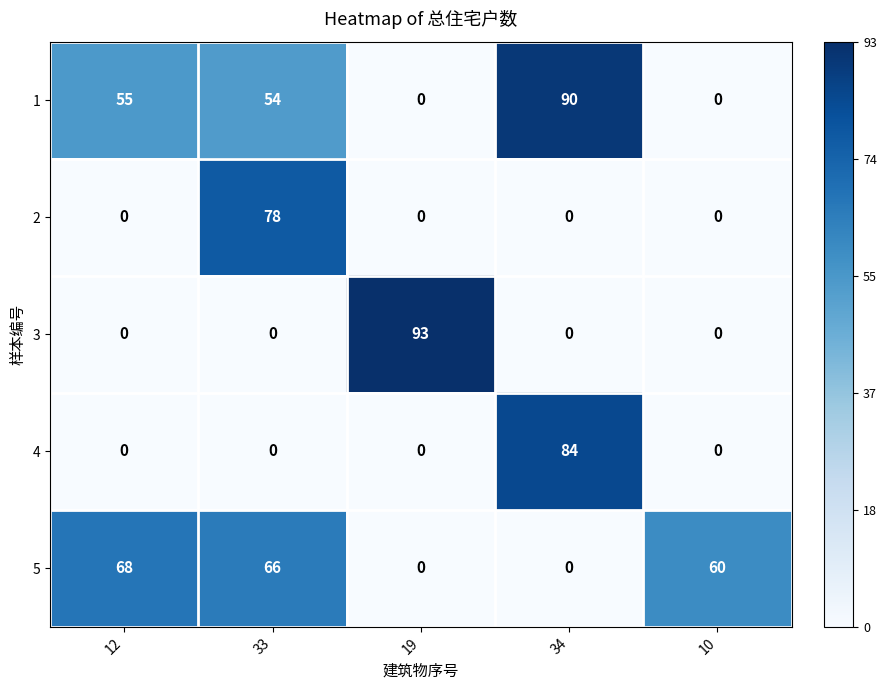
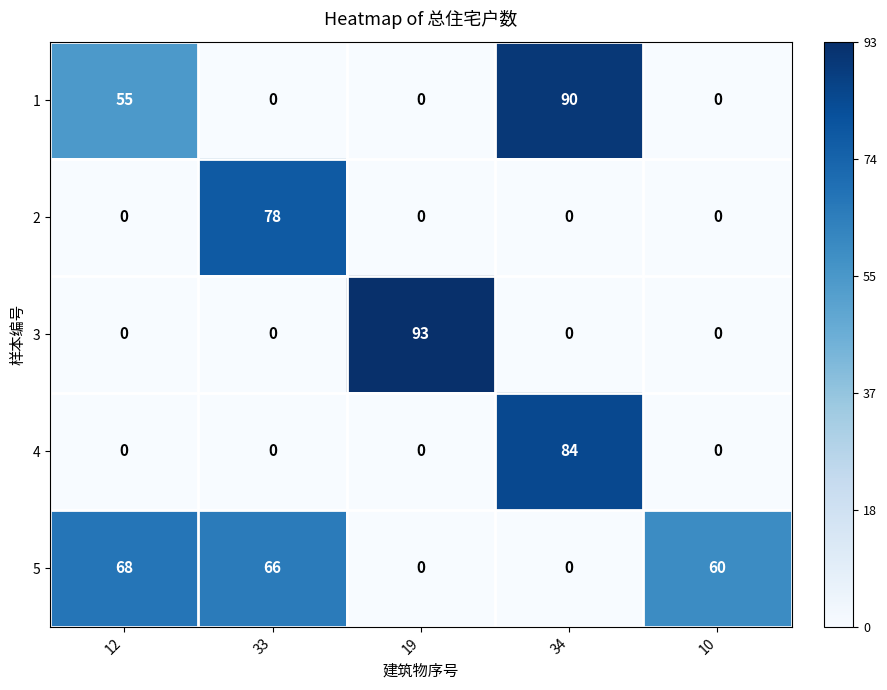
  {
    "1": {
      "12": 55,
-     "33": 54,
+     "33": 0,
      "19": 0,
      "34": 90,
      "10": 0
    },
    "2": {
      "12": 0,
      "33": 78,
      "19": 0,
      "34": 0,
      "10": 0
    },
    "3": {
      "12": 0,
      "33": 0,
      "19": 93,
      "34": 0,
      "10": 0
    },
    "4": {
      "12": 0,
      "33": 0,
      "19": 0,
      "34": 84,
      "10": 0
    },
    "5": {
      "12": 68,
      "33": 66,
      "19": 0,
      "34": 0,
      "10": 60
    }
  }
